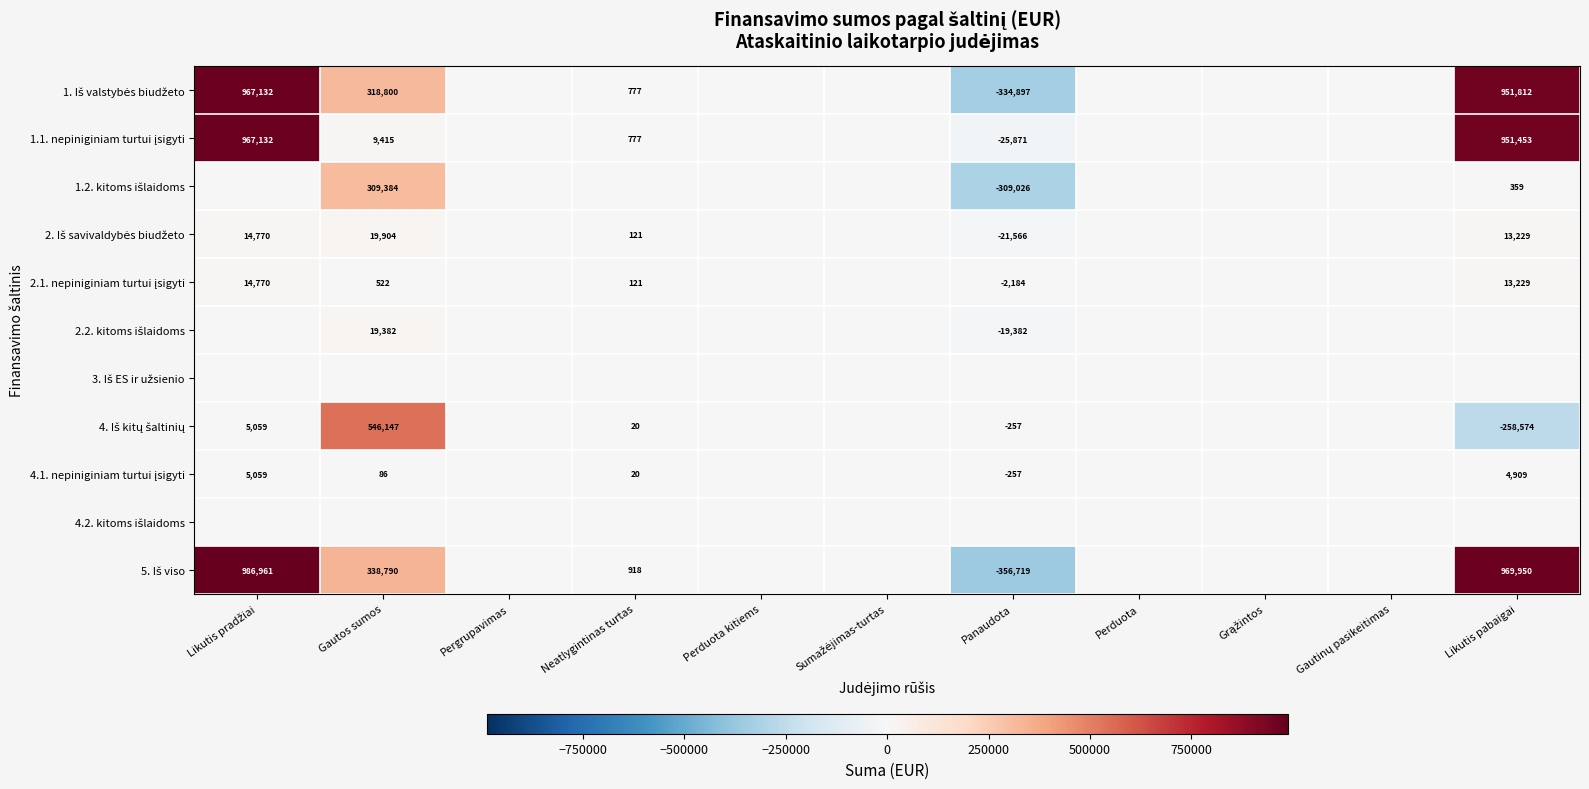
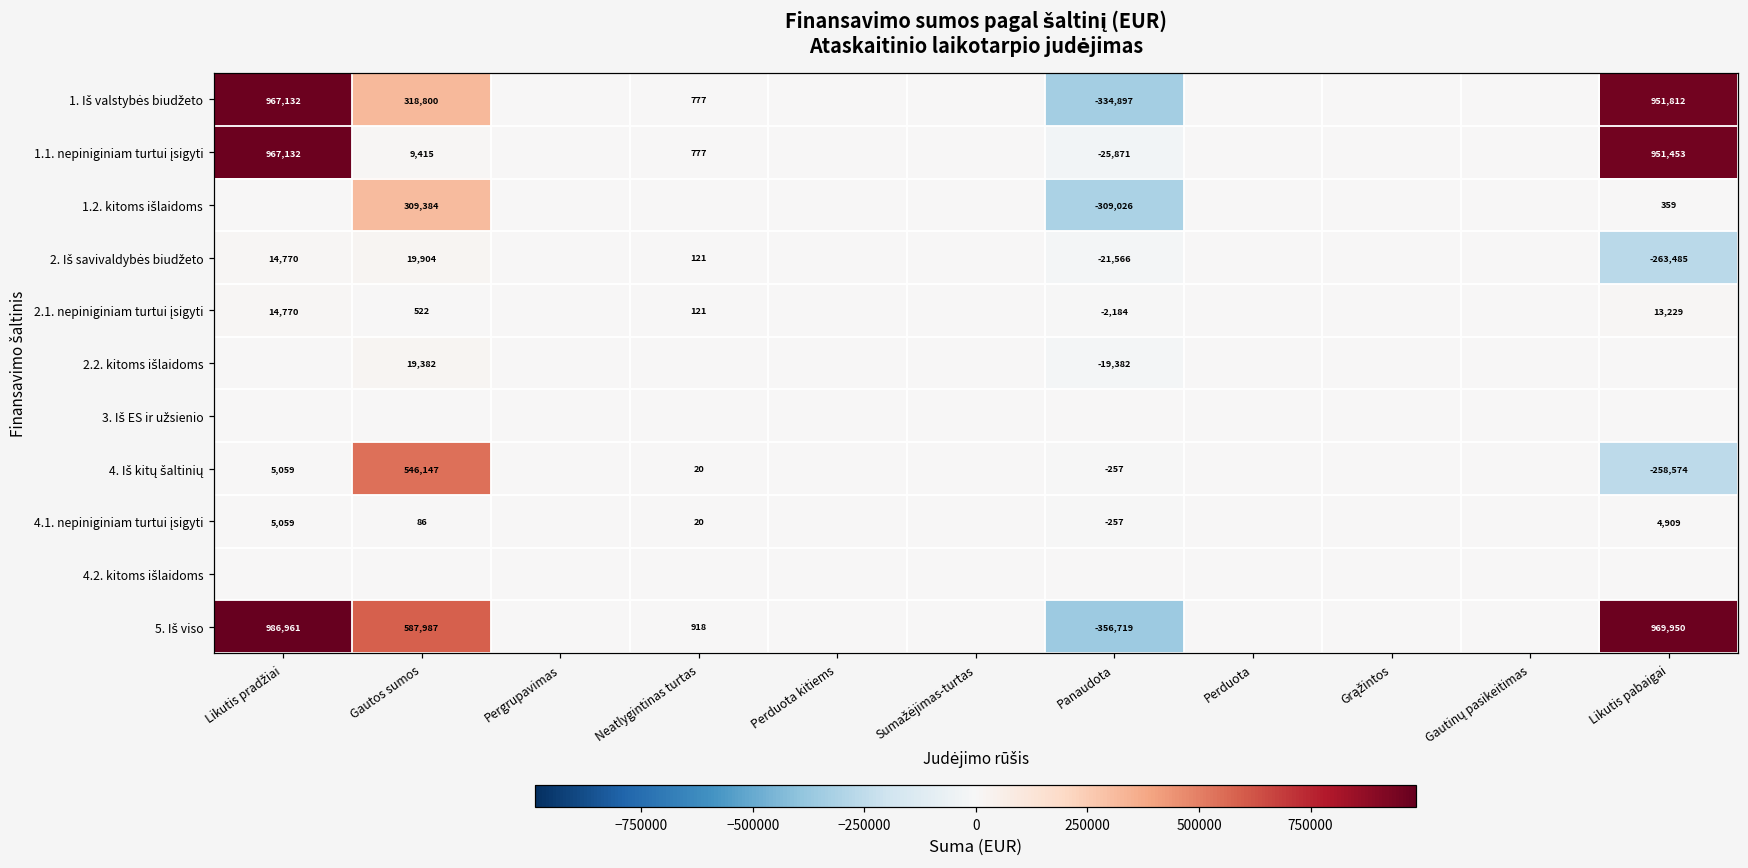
  {
    "1. Iš valstybės biudžeto": {
      "Likutis pradžiai": "967,132",
      "Gautos sumos": "318,800",
      "Neatlygintinas turtas": "777",
      "Panaudota": "-334,897",
      "Likutis pabaigai": "951,812"
    },
    "1.1. nepiniginiam turtui įsigyti": {
      "Likutis pradžiai": "967,132",
      "Gautos sumos": "9,415",
      "Neatlygintinas turtas": "777",
      "Panaudota": "-25,871",
      "Likutis pabaigai": "951,453"
    },
    "1.2. kitoms išlaidoms": {
      "Gautos sumos": "309,384",
      "Panaudota": "-309,026",
      "Likutis pabaigai": "359"
    },
    "2. Iš savivaldybės biudžeto": {
      "Likutis pradžiai": "14,770",
      "Gautos sumos": "19,904",
      "Neatlygintinas turtas": "121",
      "Panaudota": "-21,566",
-     "Likutis pabaigai": "13,229"
+     "Likutis pabaigai": "-263,485"
    },
    "2.1. nepiniginiam turtui įsigyti": {
      "Likutis pradžiai": "14,770",
      "Gautos sumos": "522",
      "Neatlygintinas turtas": "121",
      "Panaudota": "-2,184",
      "Likutis pabaigai": "13,229"
    },
    "2.2. kitoms išlaidoms": {
      "Gautos sumos": "19,382",
      "Panaudota": "-19,382"
    },
    "4. Iš kitų šaltinių": {
      "Likutis pradžiai": "5,059",
      "Gautos sumos": "546,147",
      "Neatlygintinas turtas": "20",
      "Panaudota": "-257",
      "Likutis pabaigai": "-258,574"
    },
    "4.1. nepiniginiam turtui įsigyti": {
      "Likutis pradžiai": "5,059",
      "Gautos sumos": "86",
      "Neatlygintinas turtas": "20",
      "Panaudota": "-257",
      "Likutis pabaigai": "4,909"
    },
    "5. Iš viso": {
      "Likutis pradžiai": "986,961",
-     "Gautos sumos": "338,790",
+     "Gautos sumos": "587,987",
      "Neatlygintinas turtas": "918",
      "Panaudota": "-356,719",
      "Likutis pabaigai": "969,950"
    }
  }
